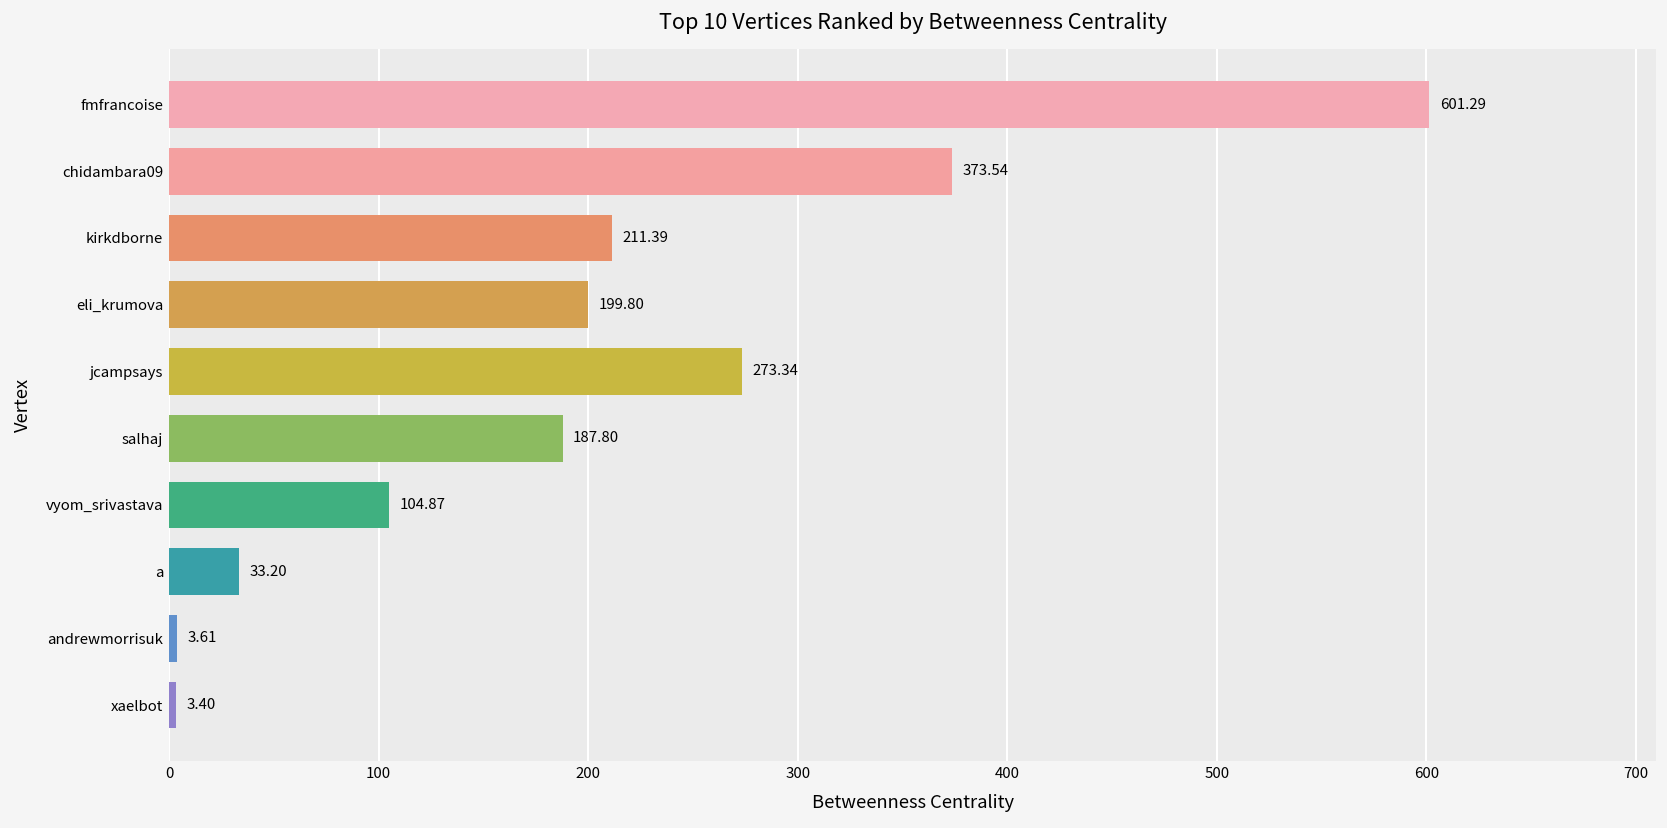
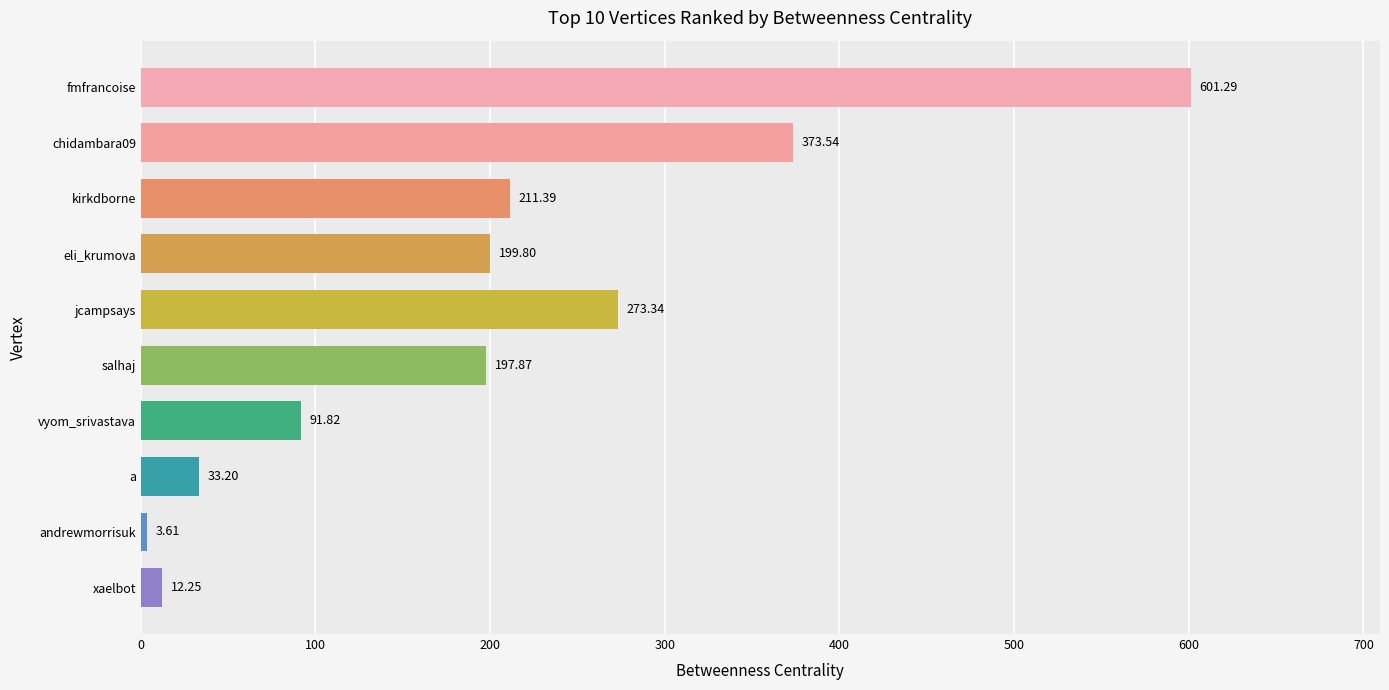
  {
    "fmfrancoise": 601.29,
    "chidambara09": 373.54,
    "kirkdborne": 211.39,
    "eli_krumova": 199.80,
    "jcampsays": 273.34,
-   "salhaj": 187.80,
-   "vyom_srivastava": 104.87,
+   "salhaj": 197.87,
+   "vyom_srivastava": 91.82,
    "a": 33.20,
    "andrewmorrisuk": 3.61,
-   "xaelbot": 3.40
+   "xaelbot": 12.25
  }
